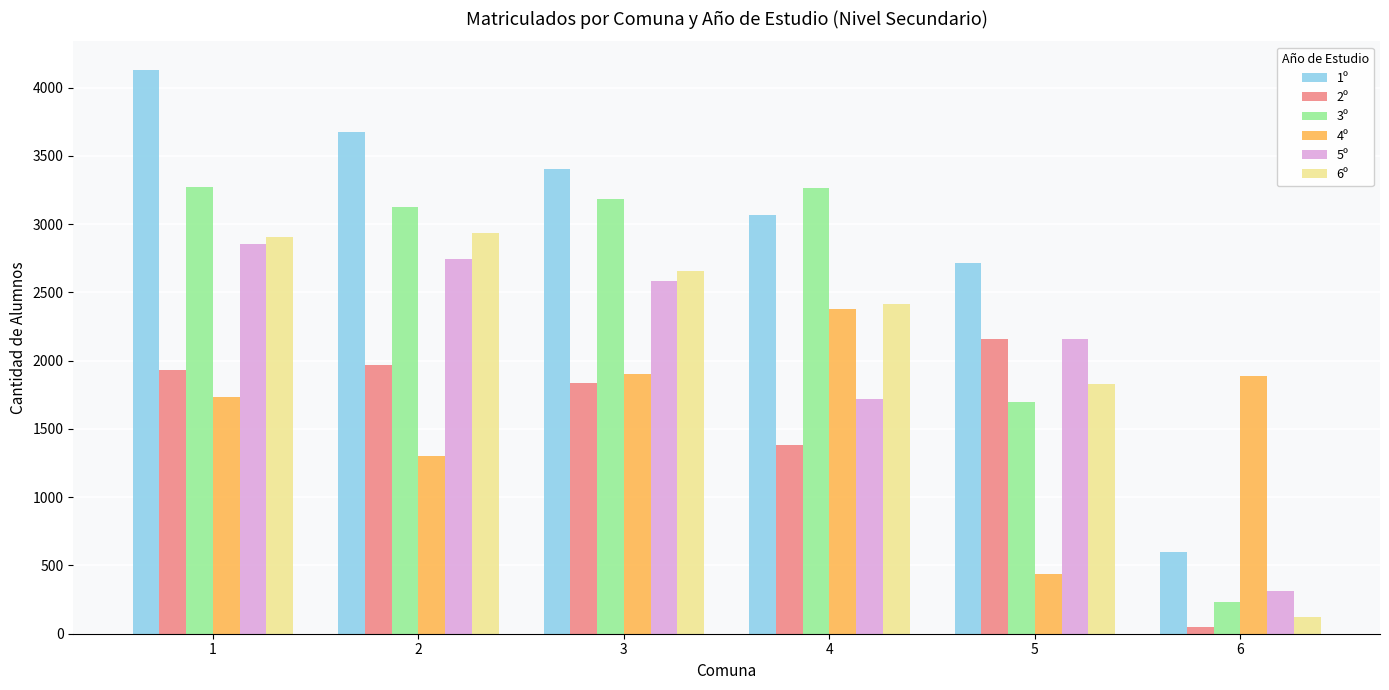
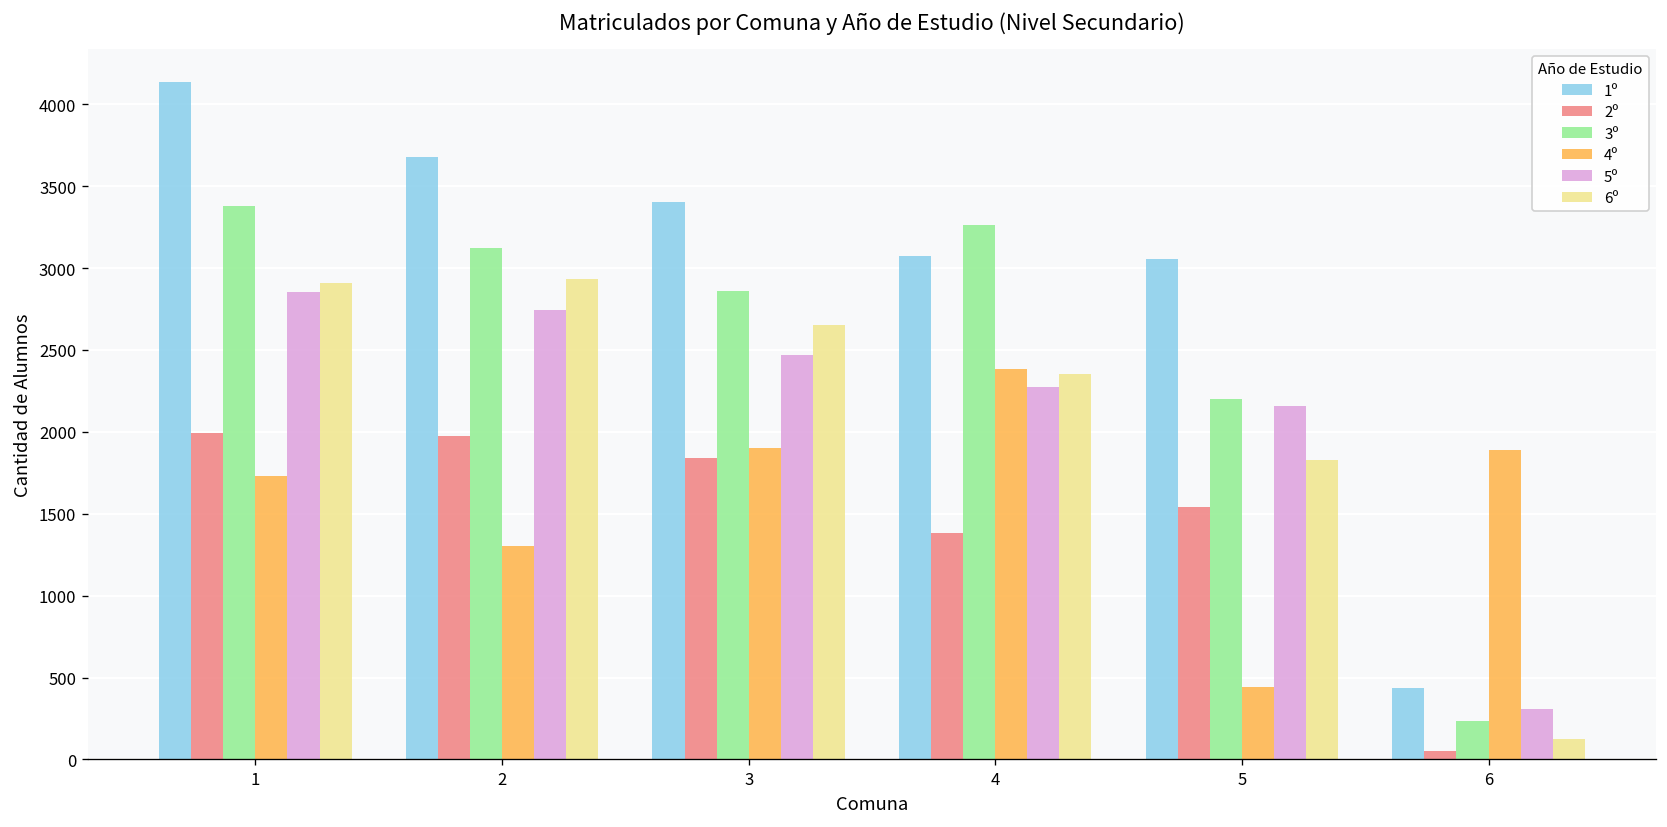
  {
    "1º": {
      "1": 4130,
      "2": 3680,
      "3": 3400,
      "4": 3070,
-     "5": 2720,
-     "6": 600
+     "5": 3060,
+     "6": 440
    },
    "2º": {
-     "1": 1930,
+     "1": 2000,
      "2": 1970,
      "3": 1840,
      "4": 1380,
-     "5": 2160,
+     "5": 1540,
      "6": 50
    },
    "3º": {
-     "1": 3270,
+     "1": 3380,
      "2": 3120,
-     "3": 3190,
+     "3": 2860,
      "4": 3260,
-     "5": 1700,
+     "5": 2200,
      "6": 230
    },
    "4º": {
      "1": 1730,
      "2": 1300,
      "3": 1900,
      "4": 2380,
      "5": 440,
      "6": 1890
    },
    "5º": {
      "1": 2860,
      "2": 2750,
-     "3": 2580,
-     "4": 1720,
+     "3": 2470,
+     "4": 2270,
      "5": 2160,
      "6": 310
    },
    "6º": {
      "1": 2910,
      "2": 2930,
      "3": 2650,
-     "4": 2420,
+     "4": 2350,
      "5": 1830,
      "6": 130
    }
  }
